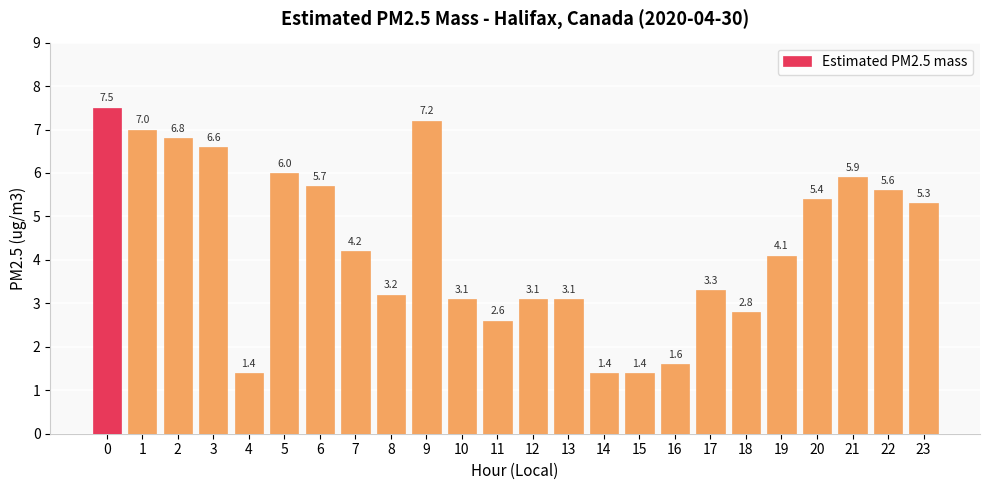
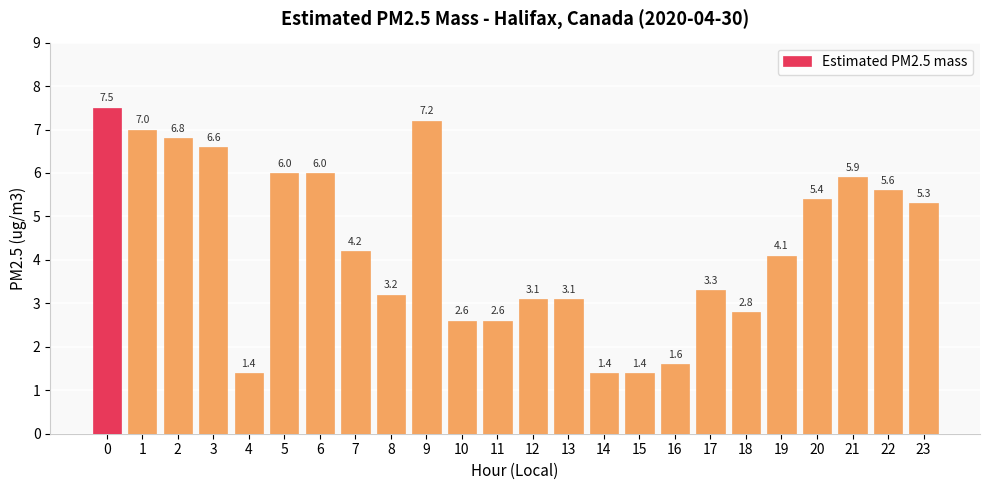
  {
    "0": 7.5,
    "1": 7.0,
    "2": 6.8,
    "3": 6.6,
    "4": 1.4,
    "5": 6.0,
-   "6": 5.7,
+   "6": 6.0,
    "7": 4.2,
    "8": 3.2,
    "9": 7.2,
-   "10": 3.1,
+   "10": 2.6,
    "11": 2.6,
    "12": 3.1,
    "13": 3.1,
    "14": 1.4,
    "15": 1.4,
    "16": 1.6,
    "17": 3.3,
    "18": 2.8,
    "19": 4.1,
    "20": 5.4,
    "21": 5.9,
    "22": 5.6,
    "23": 5.3
  }
